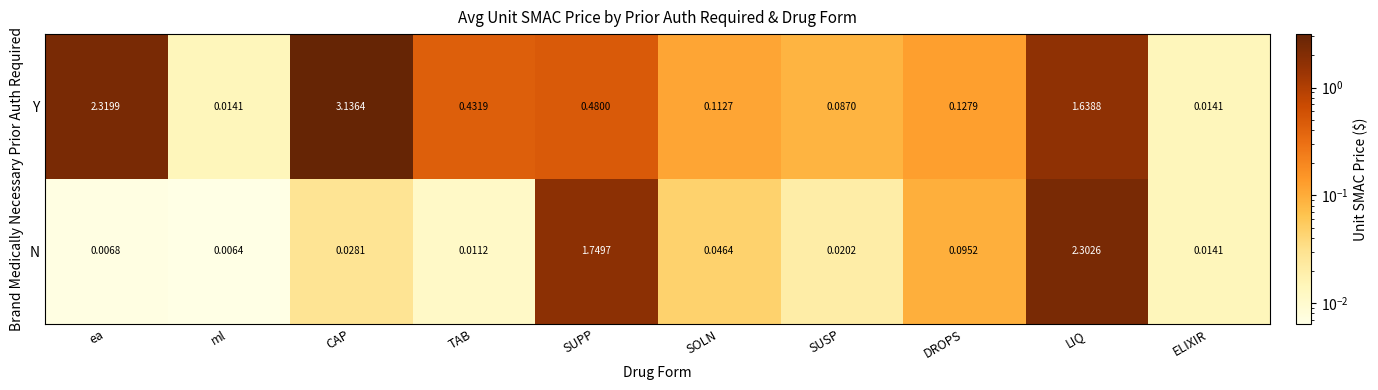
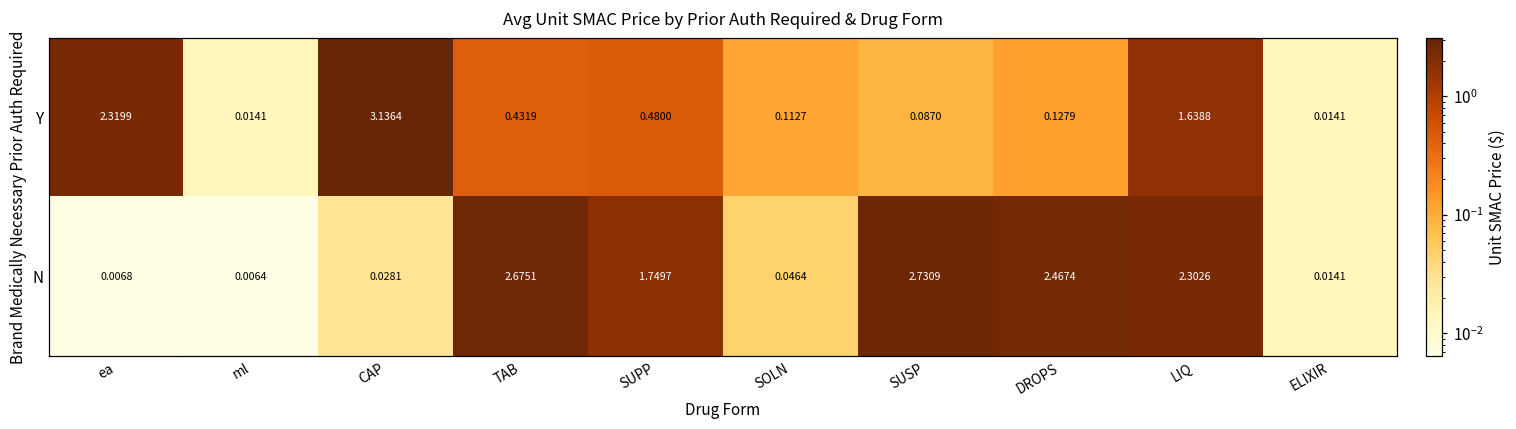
  {
    "Y": {
      "ea": 2.3199,
      "ml": 0.0141,
      "CAP": 3.1364,
      "TAB": 0.4319,
      "SUPP": 0.4800,
      "SOLN": 0.1127,
      "SUSP": 0.0870,
      "DROPS": 0.1279,
      "LIQ": 1.6388,
      "ELIXIR": 0.0141
    },
    "N": {
      "ea": 0.0068,
      "ml": 0.0064,
      "CAP": 0.0281,
-     "TAB": 0.0112,
+     "TAB": 2.6751,
      "SUPP": 1.7497,
      "SOLN": 0.0464,
-     "SUSP": 0.0202,
-     "DROPS": 0.0952,
+     "SUSP": 2.7309,
+     "DROPS": 2.4674,
      "LIQ": 2.3026,
      "ELIXIR": 0.0141
    }
  }
